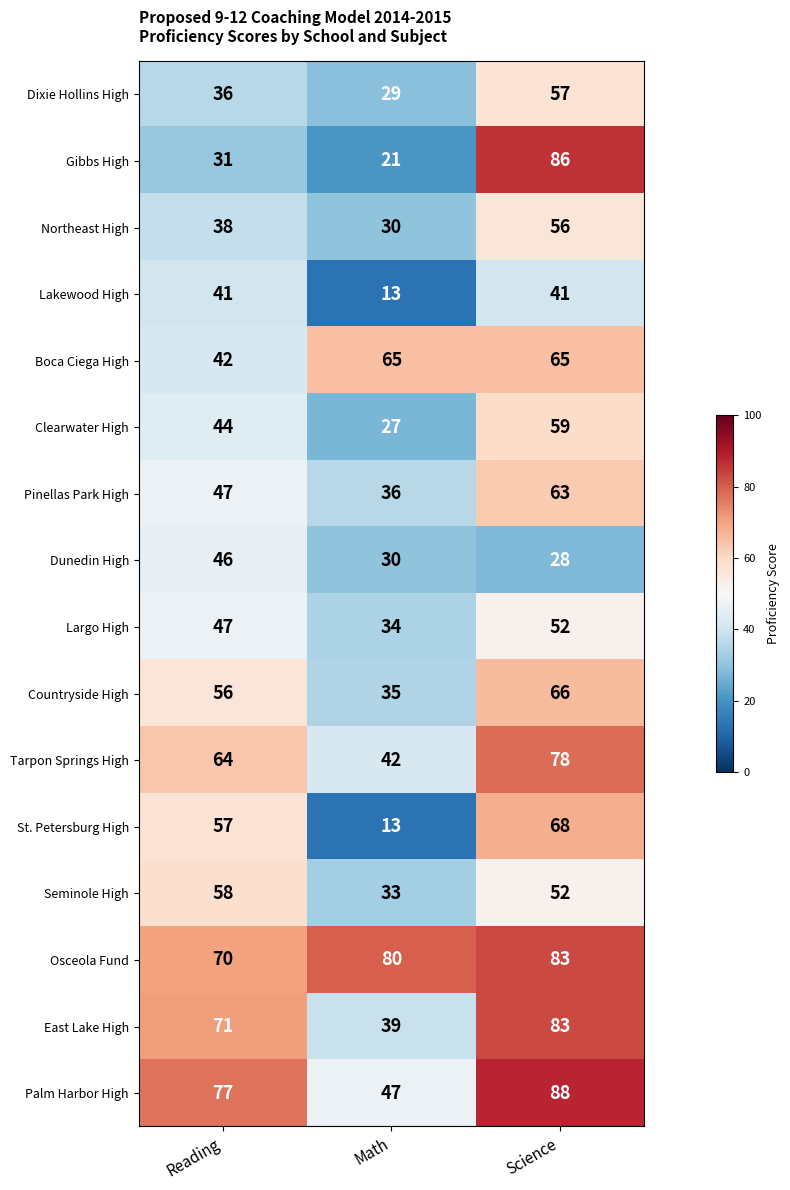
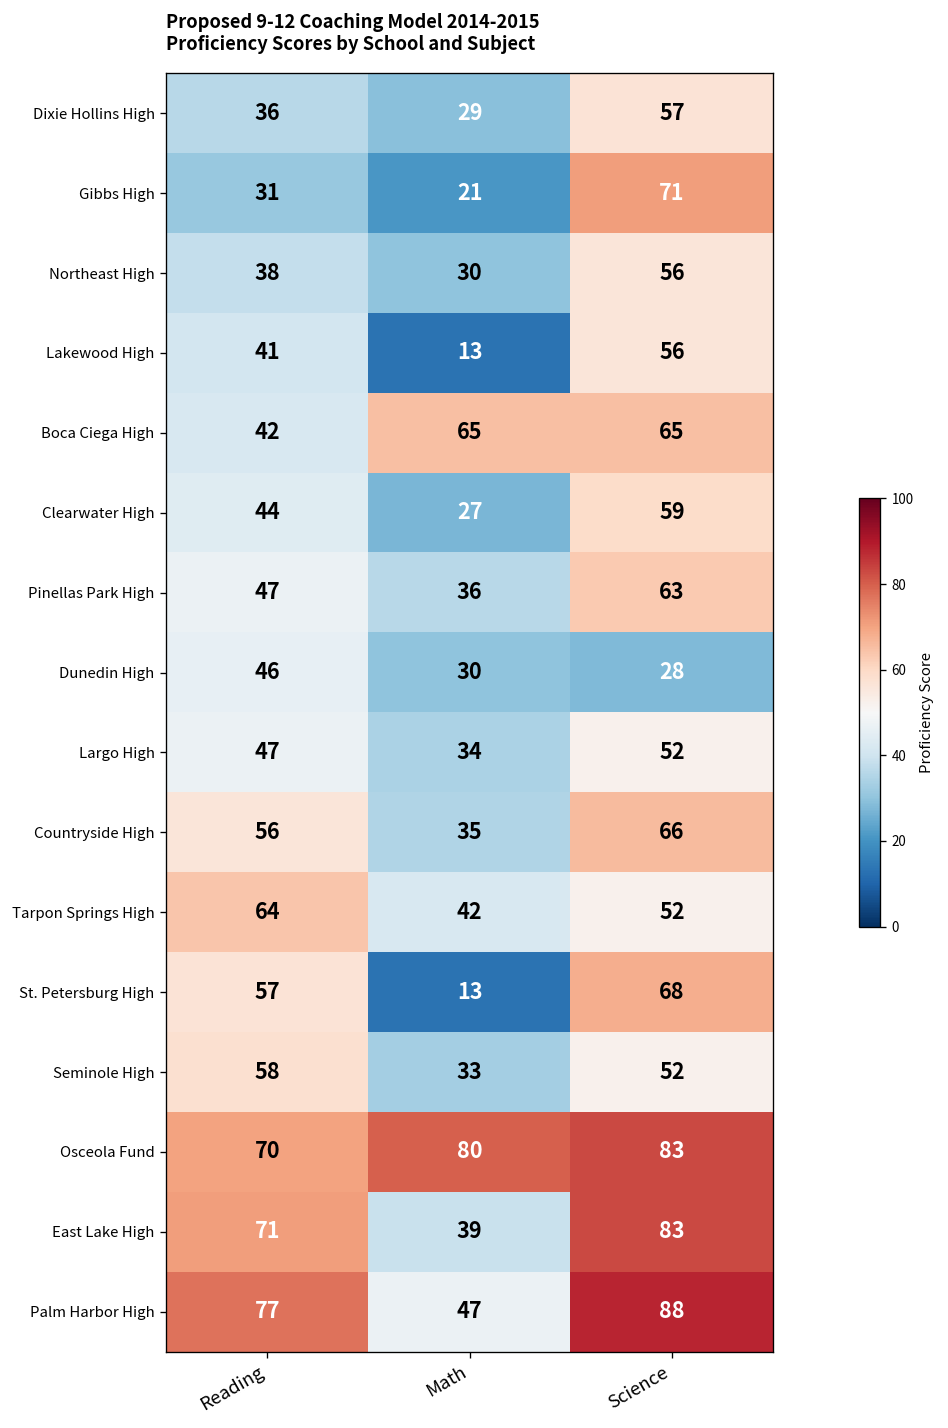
  {
    "Dixie Hollins High": {
      "Reading": 36,
      "Math": 29,
      "Science": 57
    },
    "Gibbs High": {
      "Reading": 31,
      "Math": 21,
-     "Science": 86
+     "Science": 71
    },
    "Northeast High": {
      "Reading": 38,
      "Math": 30,
      "Science": 56
    },
    "Lakewood High": {
      "Reading": 41,
      "Math": 13,
-     "Science": 41
+     "Science": 56
    },
    "Boca Ciega High": {
      "Reading": 42,
      "Math": 65,
      "Science": 65
    },
    "Clearwater High": {
      "Reading": 44,
      "Math": 27,
      "Science": 59
    },
    "Pinellas Park High": {
      "Reading": 47,
      "Math": 36,
      "Science": 63
    },
    "Dunedin High": {
      "Reading": 46,
      "Math": 30,
      "Science": 28
    },
    "Largo High": {
      "Reading": 47,
      "Math": 34,
      "Science": 52
    },
    "Countryside High": {
      "Reading": 56,
      "Math": 35,
      "Science": 66
    },
    "Tarpon Springs High": {
      "Reading": 64,
      "Math": 42,
-     "Science": 78
+     "Science": 52
    },
    "St. Petersburg High": {
      "Reading": 57,
      "Math": 13,
      "Science": 68
    },
    "Seminole High": {
      "Reading": 58,
      "Math": 33,
      "Science": 52
    },
    "Osceola Fund": {
      "Reading": 70,
      "Math": 80,
      "Science": 83
    },
    "East Lake High": {
      "Reading": 71,
      "Math": 39,
      "Science": 83
    },
    "Palm Harbor High": {
      "Reading": 77,
      "Math": 47,
      "Science": 88
    }
  }
